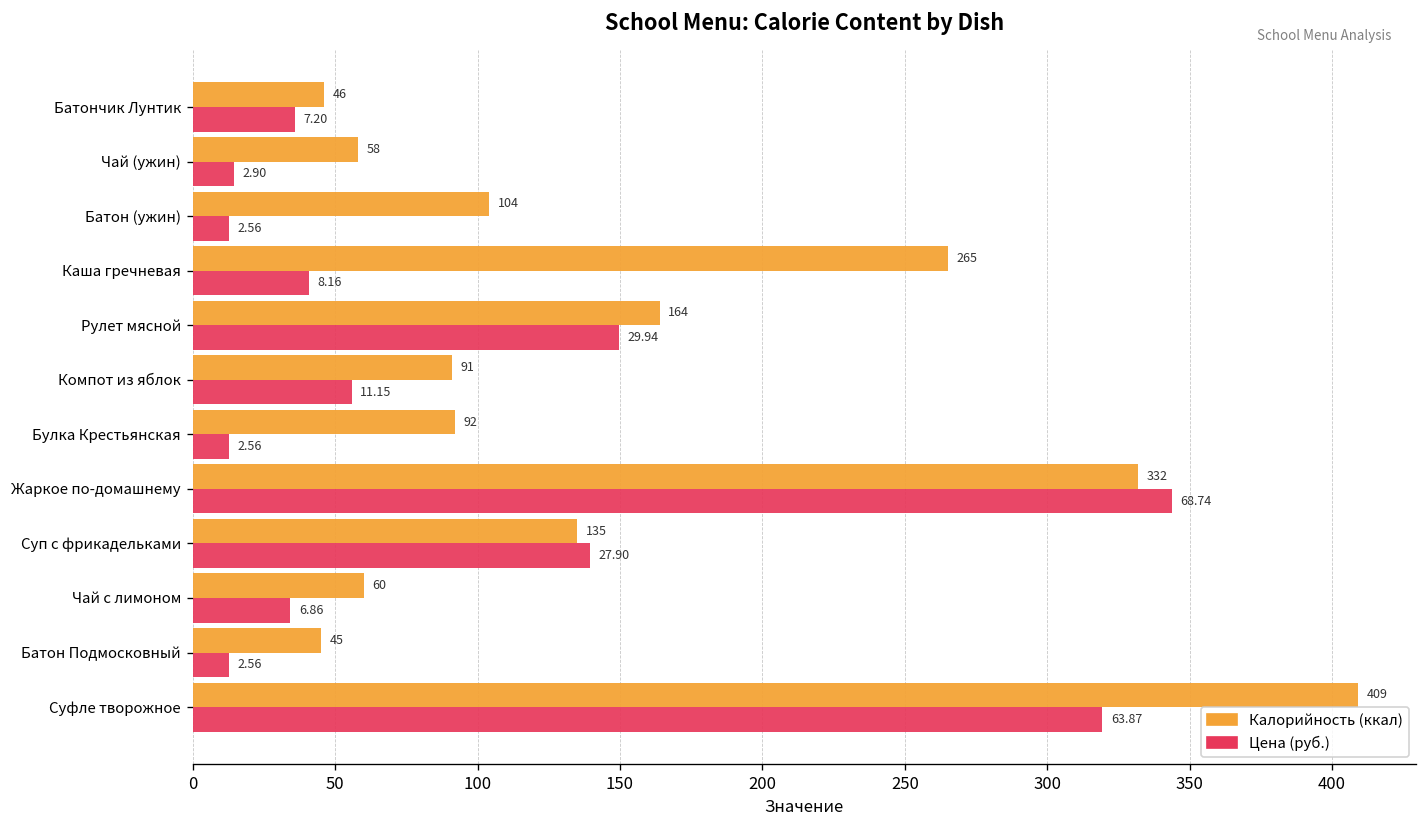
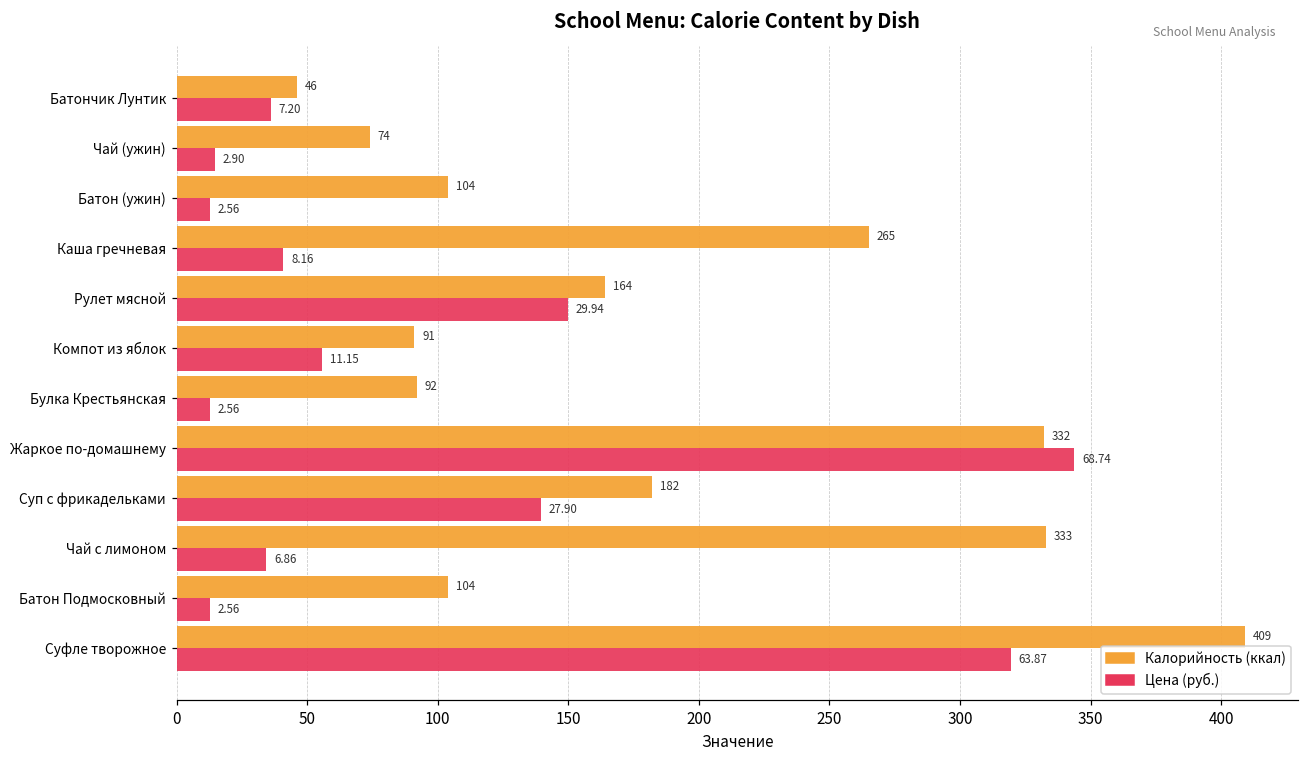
  {
    "Калорийность (ккал)": {
      "Батончик Лунтик": 46,
-     "Чай (ужин)": 58,
+     "Чай (ужин)": 74,
      "Батон (ужин)": 104,
      "Каша гречневая": 265,
      "Рулет мясной": 164,
      "Компот из яблок": 91,
      "Булка Крестьянская": 92,
      "Жаркое по-домашнему": 332,
-     "Суп с фрикадельками": 135,
-     "Чай с лимоном": 60,
-     "Батон Подмосковный": 45,
+     "Суп с фрикадельками": 182,
+     "Чай с лимоном": 333,
+     "Батон Подмосковный": 104,
      "Суфле творожное": 409
    }
  }
